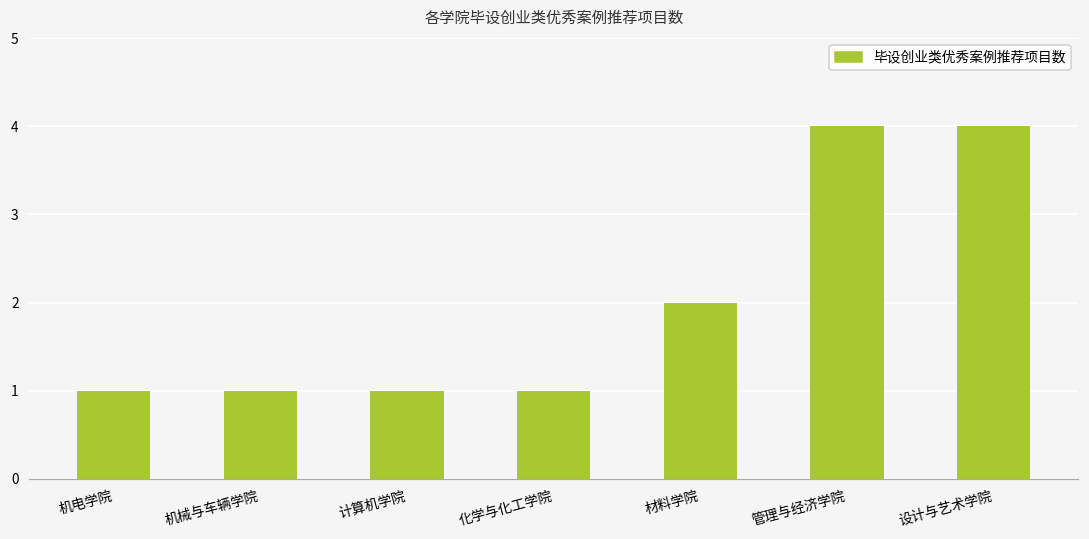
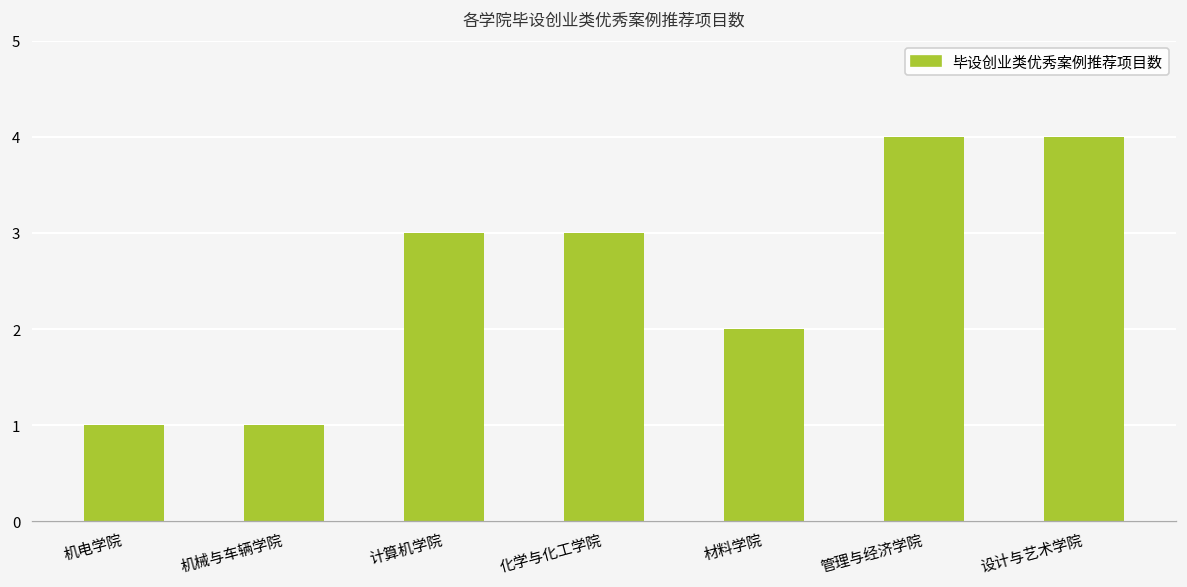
  {
    "机电学院": 1,
    "机械与车辆学院": 1,
-   "计算机学院": 1,
-   "化学与化工学院": 1,
+   "计算机学院": 3,
+   "化学与化工学院": 3,
    "材料学院": 2,
    "管理与经济学院": 4,
    "设计与艺术学院": 4
  }
